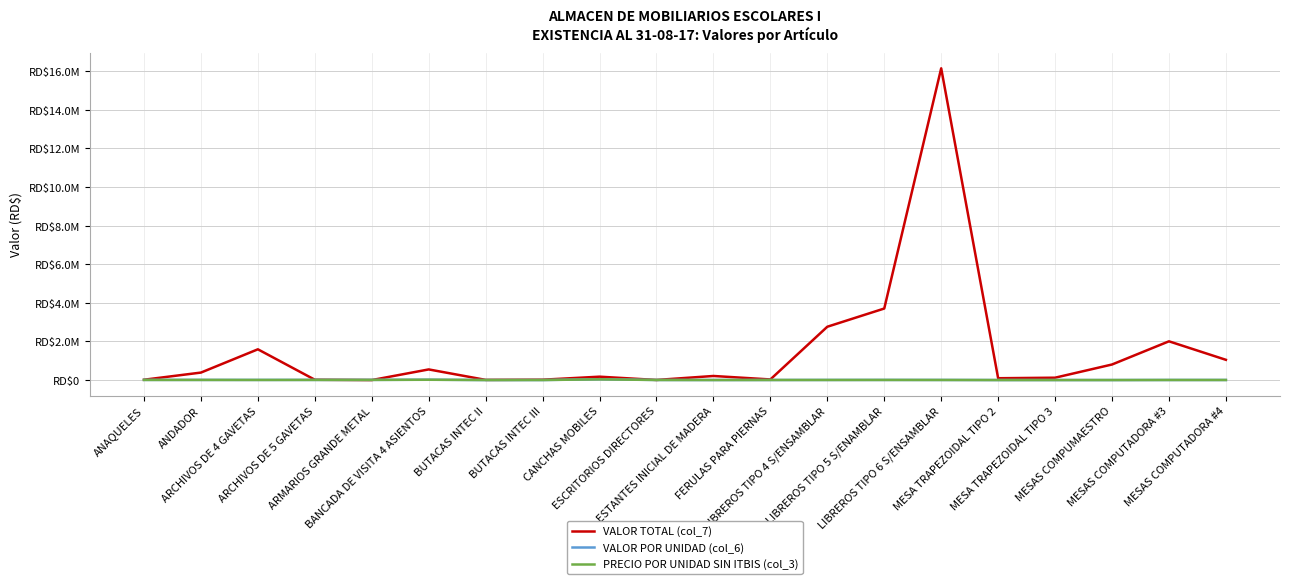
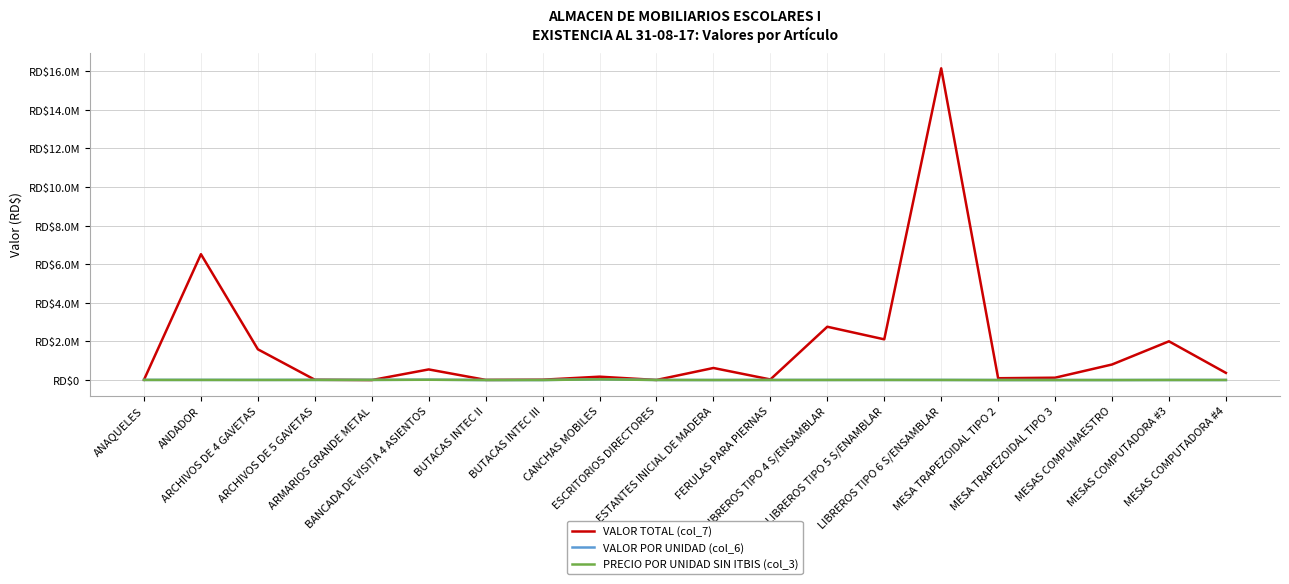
  {
    "VALOR TOTAL (col_7)": {
-     "ANDADOR": "RD$400000",
+     "ANDADOR": "RD$6500000",
      "ARCHIVOS DE 4 GAVETAS": "RD$1600000",
      "BANCADA DE VISITA 4 ASIENTOS": "RD$600000",
      "CANCHAS MOBILES": "RD$200000",
-     "ESTANTES INICIAL DE MADERA": "RD$200000",
+     "ESTANTES INICIAL DE MADERA": "RD$600000",
      "LIBREROS TIPO 4 S/ENSAMBLAR": "RD$2800000",
-     "LIBREROS TIPO 5 S/ENAMBLAR": "RD$3700000",
+     "LIBREROS TIPO 5 S/ENAMBLAR": "RD$2100000",
      "LIBREROS TIPO 6 S/ENSAMBLAR": "RD$16200000",
      "MESAS COMPUMAESTRO": "RD$800000",
      "MESAS COMPUTADORA #3": "RD$2000000",
-     "MESAS COMPUTADORA #4": "RD$1000000"
+     "MESAS COMPUTADORA #4": "RD$400000"
    },
    "PRECIO POR UNIDAD SIN ITBIS (col_3)": {
      "ANDADOR": "RD$0",
      "ARCHIVOS DE 4 GAVETAS": "RD$0",
      "BANCADA DE VISITA 4 ASIENTOS": "RD$0",
      "CANCHAS MOBILES": "RD$0",
      "ESTANTES INICIAL DE MADERA": "RD$0",
      "LIBREROS TIPO 4 S/ENSAMBLAR": "RD$0",
      "LIBREROS TIPO 5 S/ENAMBLAR": "RD$0",
      "LIBREROS TIPO 6 S/ENSAMBLAR": "RD$0",
      "MESAS COMPUMAESTRO": "RD$0",
      "MESAS COMPUTADORA #3": "RD$0",
      "MESAS COMPUTADORA #4": "RD$0"
    }
  }
